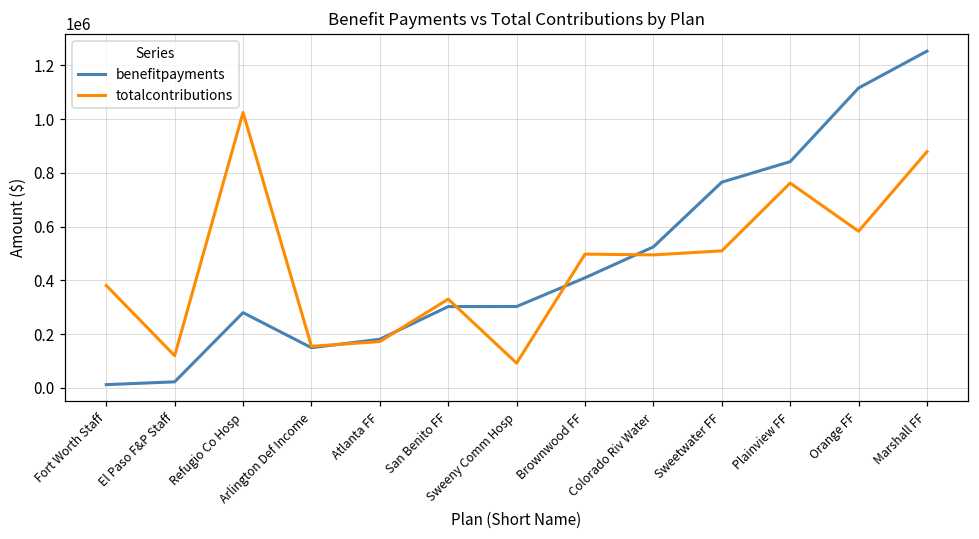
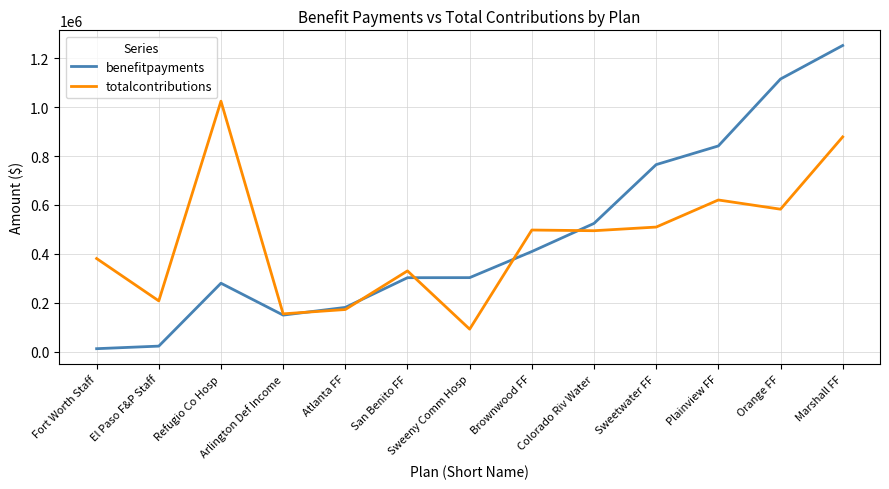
  {
    "benefitpayments": {
      "Fort Worth Staff": 10000,
      "El Paso F&P Staff": 20000,
      "Refugio Co Hosp": 280000,
      "San Benito FF": 300000,
      "Sweeny Comm Hosp": 300000,
      "Brownwood FF": 410000,
      "Colorado Riv Water": 520000,
      "Sweetwater FF": 770000,
      "Plainview FF": 840000,
      "Orange FF": 1120000,
      "Marshall FF": 1250000
    },
    "totalcontributions": {
      "Fort Worth Staff": 380000,
-     "El Paso F&P Staff": 120000,
+     "El Paso F&P Staff": 210000,
      "Refugio Co Hosp": 1020000,
      "San Benito FF": 330000,
      "Sweeny Comm Hosp": 90000,
      "Brownwood FF": 500000,
      "Colorado Riv Water": 490000,
      "Sweetwater FF": 510000,
-     "Plainview FF": 760000,
+     "Plainview FF": 620000,
      "Orange FF": 580000,
      "Marshall FF": 880000
    }
  }
